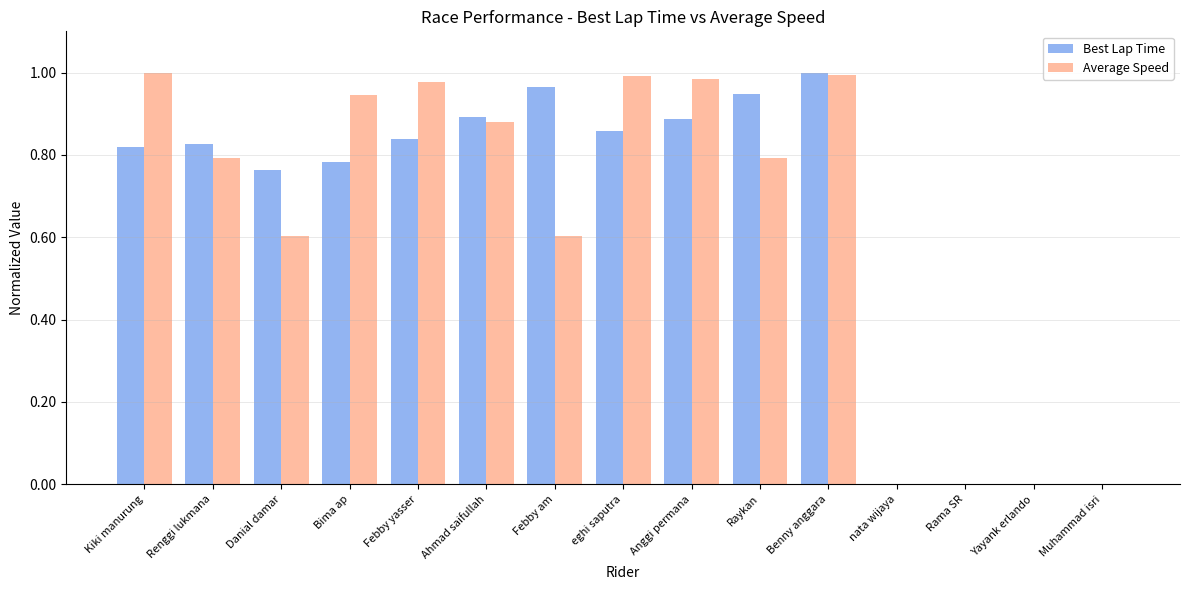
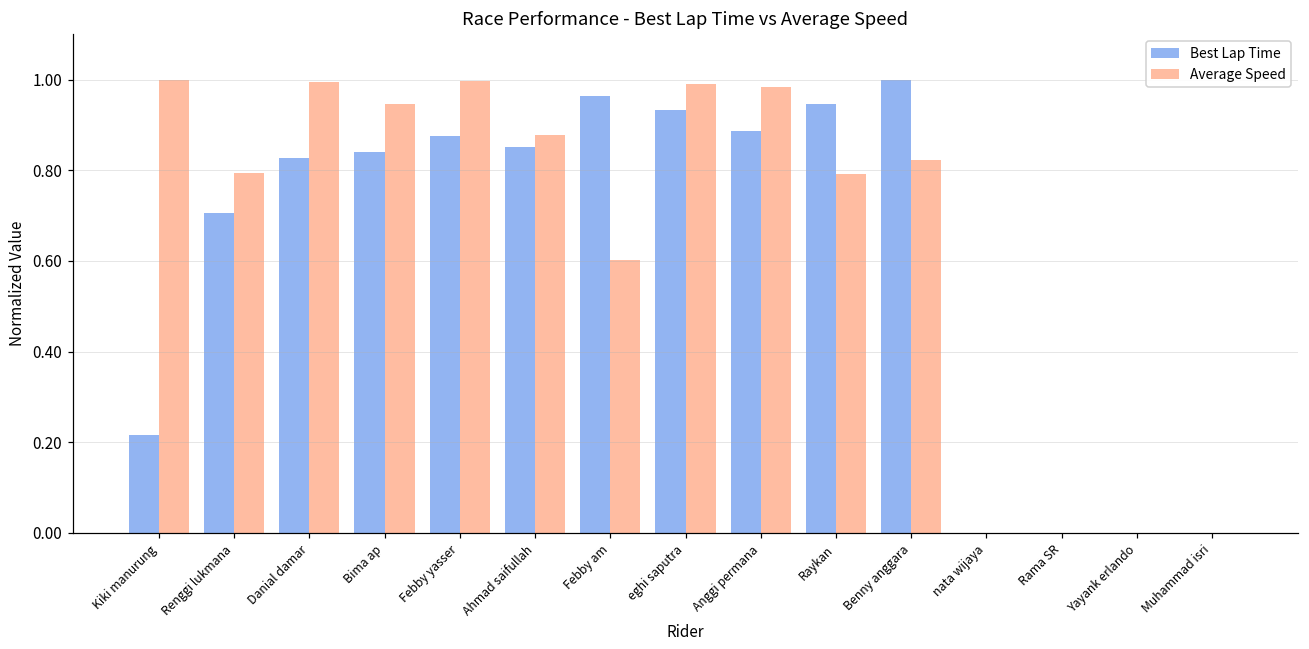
  {
    "Best Lap Time": {
-     "Kiki manurung": 0.82,
-     "Renggi lukmana": 0.83,
-     "Danial damar": 0.76,
-     "Bima ap": 0.78,
-     "Febby yasser": 0.84,
-     "Ahmad saifullah": 0.89,
+     "Kiki manurung": 0.22,
+     "Renggi lukmana": 0.71,
+     "Danial damar": 0.83,
+     "Bima ap": 0.84,
+     "Febby yasser": 0.88,
+     "Ahmad saifullah": 0.85,
      "Febby am": 0.97,
-     "eghi saputra": 0.86,
+     "eghi saputra": 0.93,
      "Anggi permana": 0.89,
      "Raykan": 0.95,
      "Benny anggara": 1.00,
      "nata wijaya": 0.00,
      "Rama SR": 0.00,
      "Yayank erlando": 0.00,
      "Muhammad isri": 0.00
    },
    "Average Speed": {
      "Kiki manurung": 1.00,
      "Renggi lukmana": 0.79,
-     "Danial damar": 0.60,
+     "Danial damar": 1.00,
      "Bima ap": 0.95,
-     "Febby yasser": 0.98,
+     "Febby yasser": 1.00,
      "Ahmad saifullah": 0.88,
      "Febby am": 0.60,
      "eghi saputra": 0.99,
      "Anggi permana": 0.98,
      "Raykan": 0.79,
-     "Benny anggara": 0.99,
+     "Benny anggara": 0.82,
      "nata wijaya": 0.00,
      "Rama SR": 0.00,
      "Yayank erlando": 0.00,
      "Muhammad isri": 0.00
    }
  }
